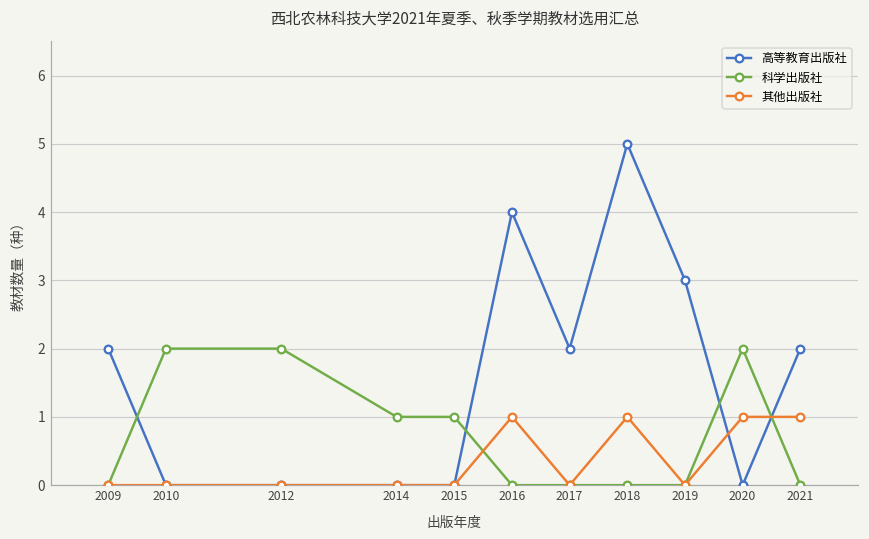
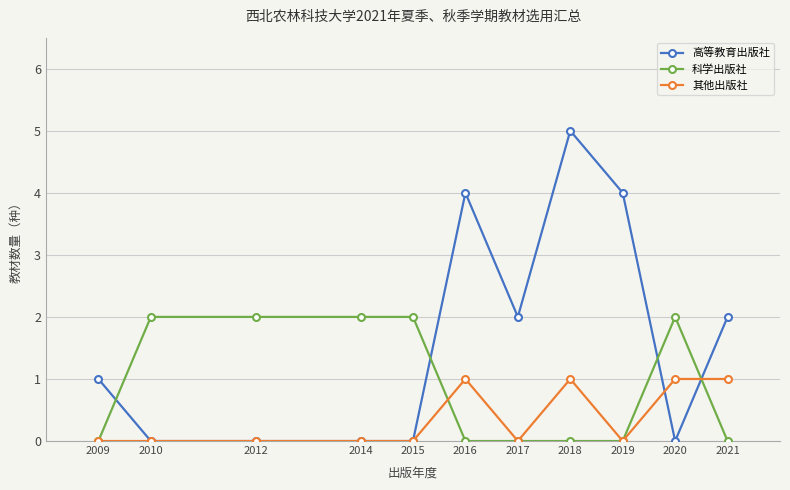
  {
    "高等教育出版社": {
-     "2009": 2,
+     "2009": 1,
      "2016": 4,
      "2017": 2,
      "2018": 5,
-     "2019": 3,
+     "2019": 4,
      "2020": 0,
      "2021": 2
    },
    "科学出版社": {
      "2010": 2,
      "2012": 2,
-     "2014": 1,
-     "2015": 1,
+     "2014": 2,
+     "2015": 2,
      "2016": 0,
      "2018": 0,
      "2020": 2,
      "2021": 0
    },
    "其他出版社": {
      "2016": 1,
      "2018": 1,
      "2020": 1,
      "2021": 1
    }
  }
